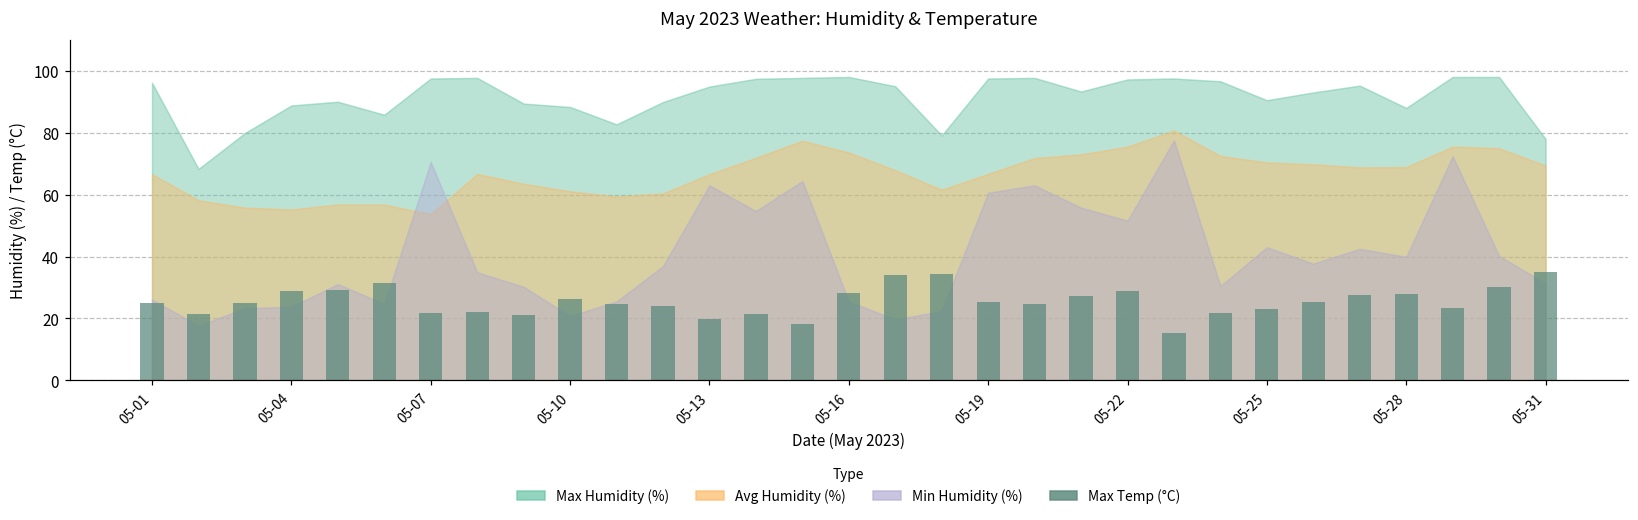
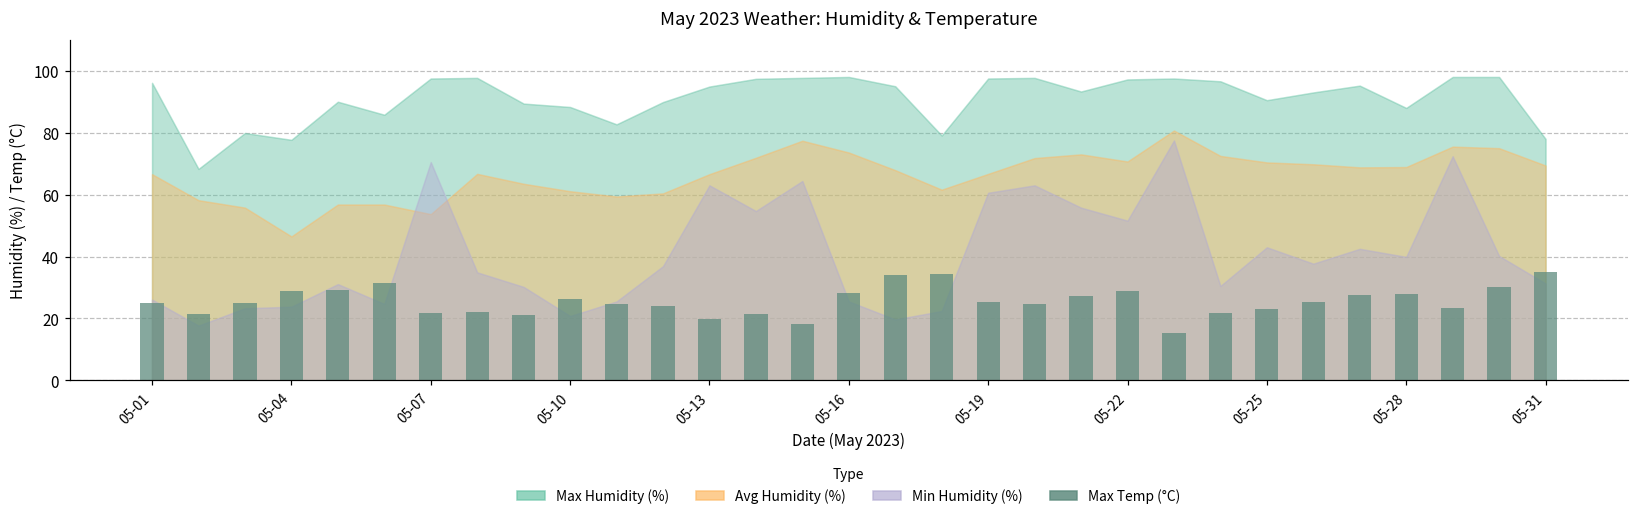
  {
    "Max Temp (°C)": {
      "05-01": 25,
      "05-04": 29,
      "05-07": 22,
      "05-10": 26,
      "05-13": 20,
      "05-16": 28,
      "05-19": 25,
      "05-22": 29,
      "05-25": 23,
      "05-28": 28,
      "05-31": 35
    },
    "Max Humidity (%)": {
      "05-01": 96,
-     "05-04": 89,
+     "05-04": 78,
      "05-07": 98,
      "05-10": 88,
      "05-13": 95,
      "05-16": 98,
      "05-19": 98,
      "05-22": 97,
      "05-25": 91,
      "05-28": 88,
      "05-31": 78
    },
    "Avg Humidity (%)": {
      "05-01": 67,
-     "05-04": 55,
+     "05-04": 47,
      "05-07": 54,
      "05-10": 61,
      "05-13": 67,
      "05-16": 74,
      "05-19": 67,
-     "05-22": 76,
+     "05-22": 71,
      "05-25": 70,
      "05-28": 69,
      "05-31": 69
    },
    "Min Humidity (%)": {
      "05-01": 26,
      "05-04": 24,
      "05-07": 71,
      "05-10": 21,
      "05-13": 63,
      "05-16": 26,
      "05-19": 61,
      "05-22": 52,
      "05-25": 43,
      "05-28": 40,
      "05-31": 31
    }
  }
